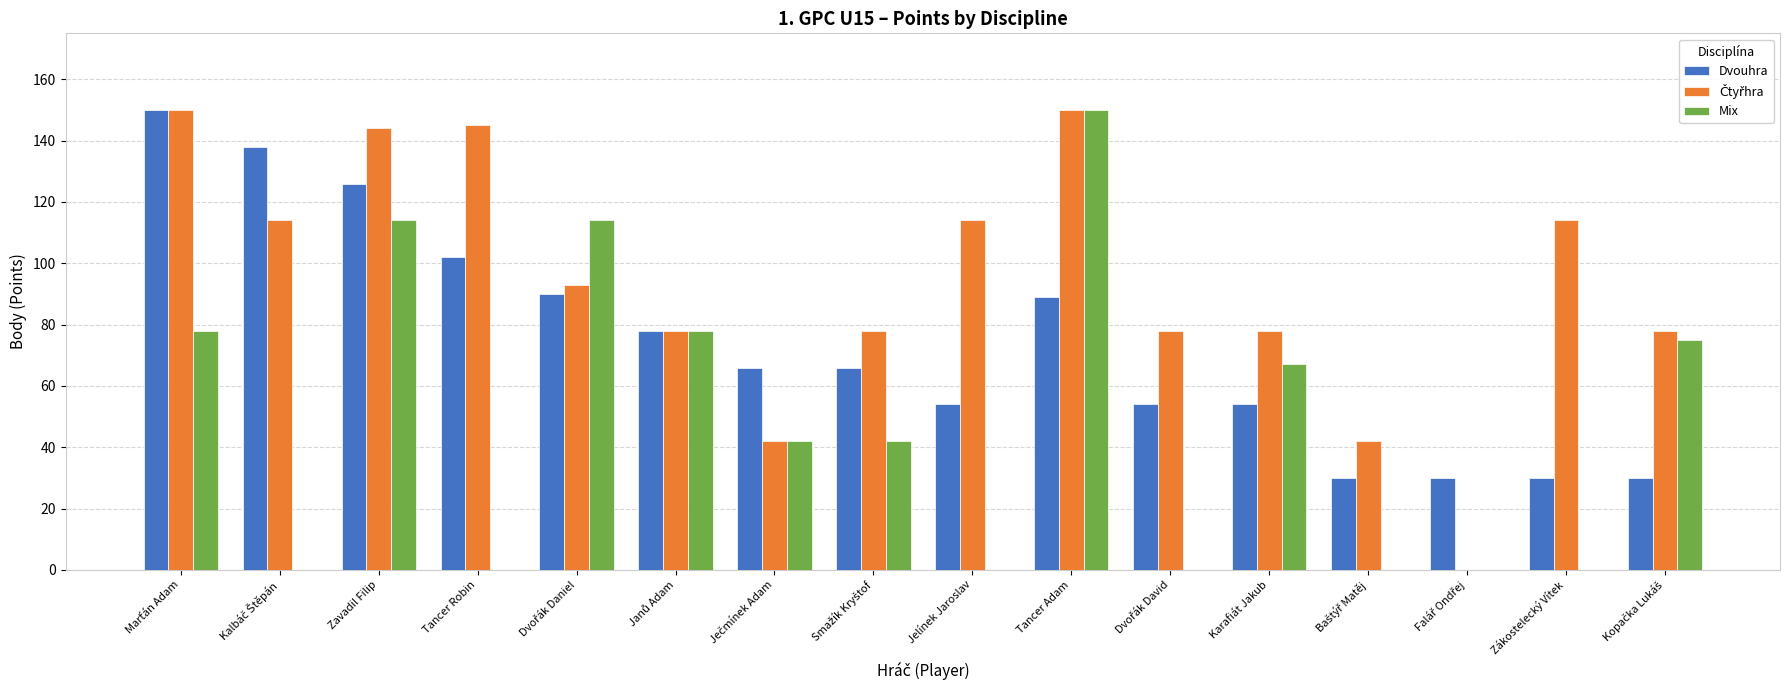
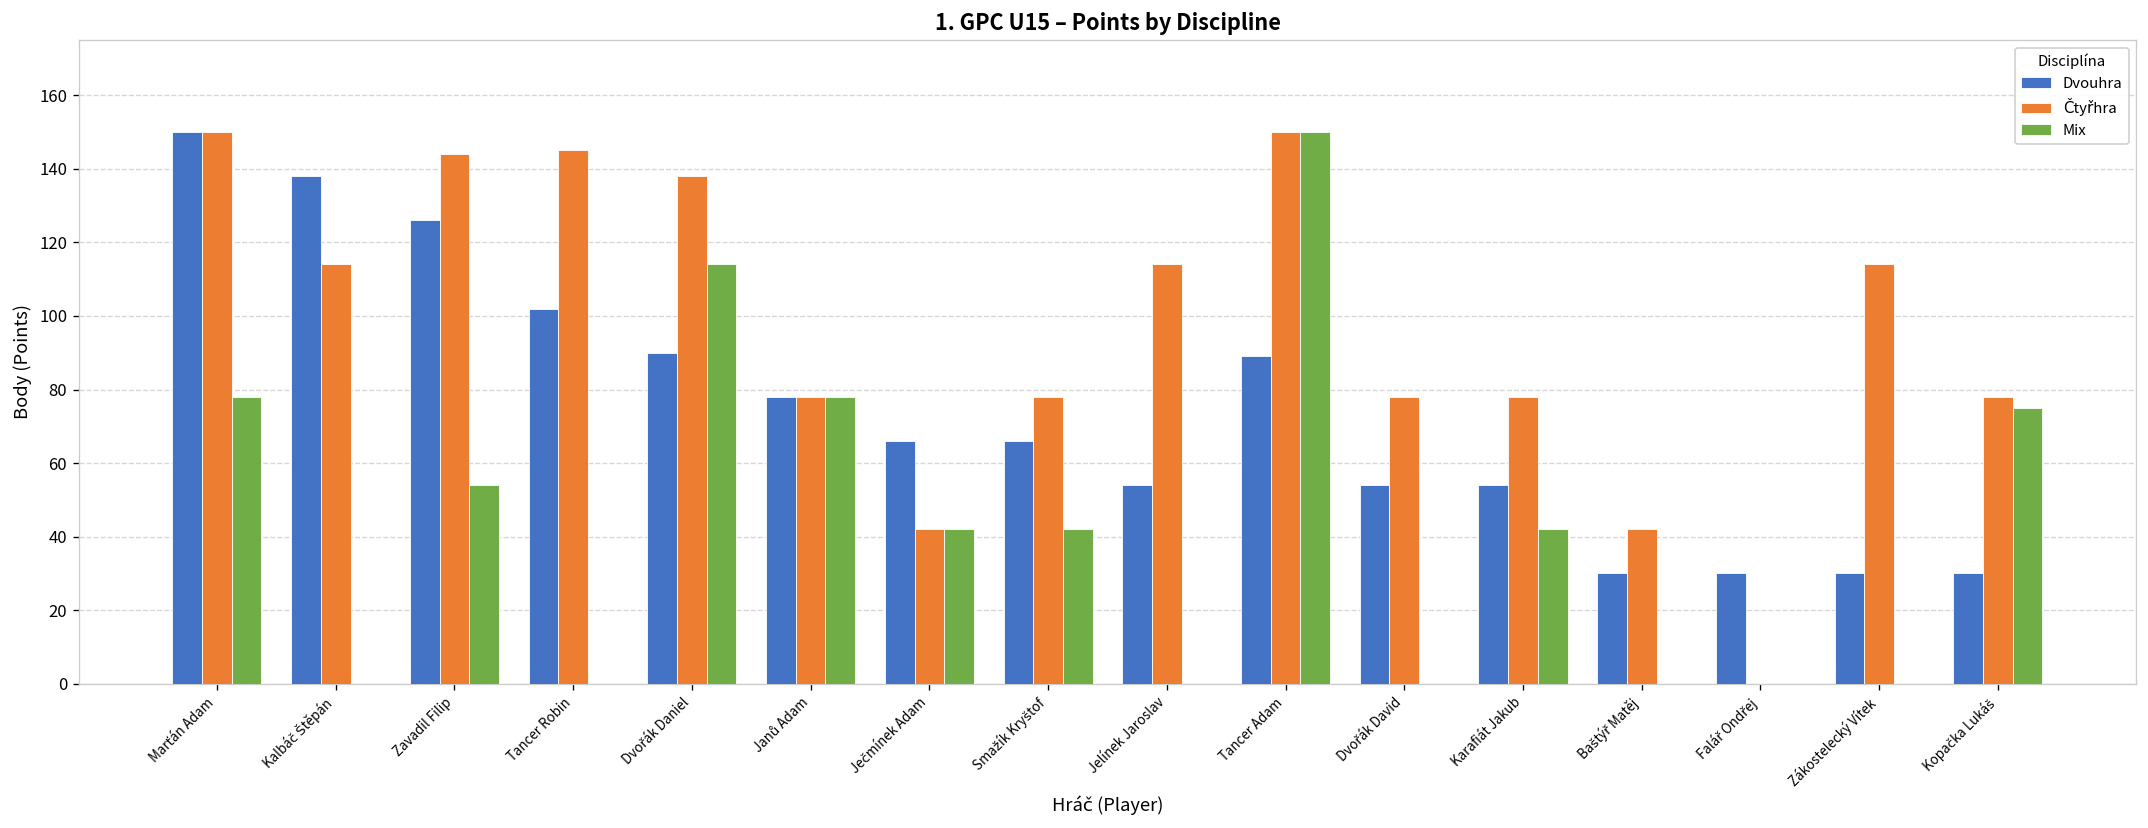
  {
    "Dvouhra": {
      "Marťán Adam": 150,
      "Kalbáč Štěpán": 138,
      "Zavadil Filip": 126,
      "Tancer Robin": 102,
      "Dvořák Daniel": 90,
      "Janů Adam": 78,
      "Ječmínek Adam": 66,
      "Smažík Kryštof": 66,
      "Jelínek Jaroslav": 54,
      "Tancer Adam": 89,
      "Dvořák David": 54,
      "Karafiát Jakub": 54,
      "Baštýř Matěj": 30,
      "Falář Ondřej": 30,
      "Zákostelecký Vítek": 30,
      "Kopačka Lukáš": 30
    },
    "Čtyřhra": {
      "Marťán Adam": 150,
      "Kalbáč Štěpán": 114,
      "Zavadil Filip": 144,
      "Tancer Robin": 145,
-     "Dvořák Daniel": 93,
+     "Dvořák Daniel": 138,
      "Janů Adam": 78,
      "Ječmínek Adam": 42,
      "Smažík Kryštof": 78,
      "Jelínek Jaroslav": 114,
      "Tancer Adam": 150,
      "Dvořák David": 78,
      "Karafiát Jakub": 78,
      "Baštýř Matěj": 42,
      "Falář Ondřej": 0,
      "Zákostelecký Vítek": 114,
      "Kopačka Lukáš": 78
    },
    "Mix": {
      "Marťán Adam": 78,
      "Kalbáč Štěpán": 0,
-     "Zavadil Filip": 114,
+     "Zavadil Filip": 54,
      "Tancer Robin": 0,
      "Dvořák Daniel": 114,
      "Janů Adam": 78,
      "Ječmínek Adam": 42,
      "Smažík Kryštof": 42,
      "Jelínek Jaroslav": 0,
      "Tancer Adam": 150,
      "Dvořák David": 0,
-     "Karafiát Jakub": 67,
+     "Karafiát Jakub": 42,
      "Baštýř Matěj": 0,
      "Falář Ondřej": 0,
      "Zákostelecký Vítek": 0,
      "Kopačka Lukáš": 75
    }
  }
